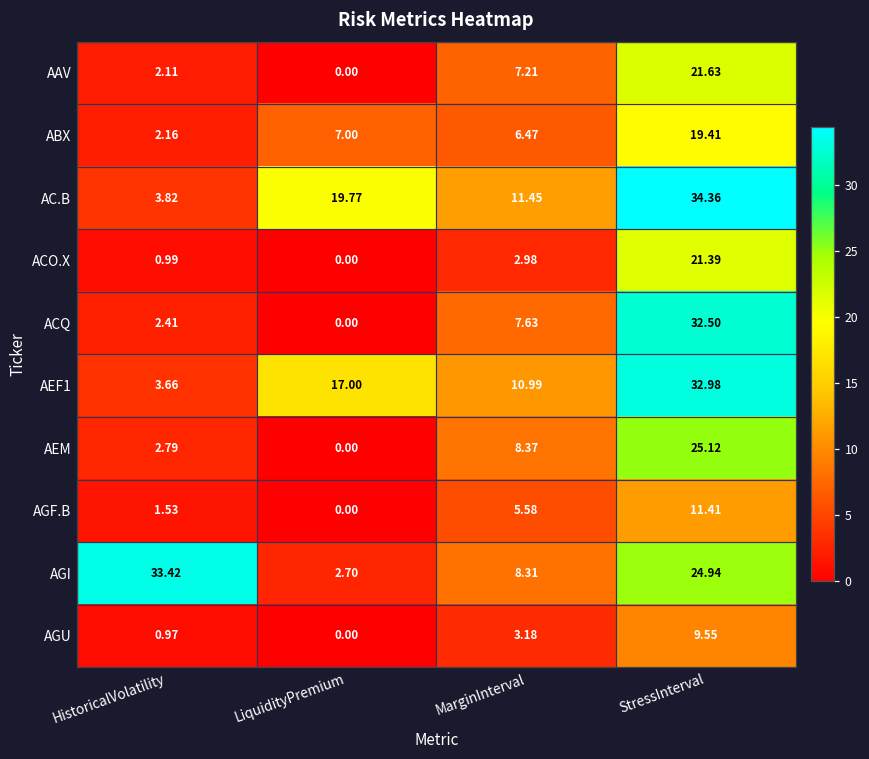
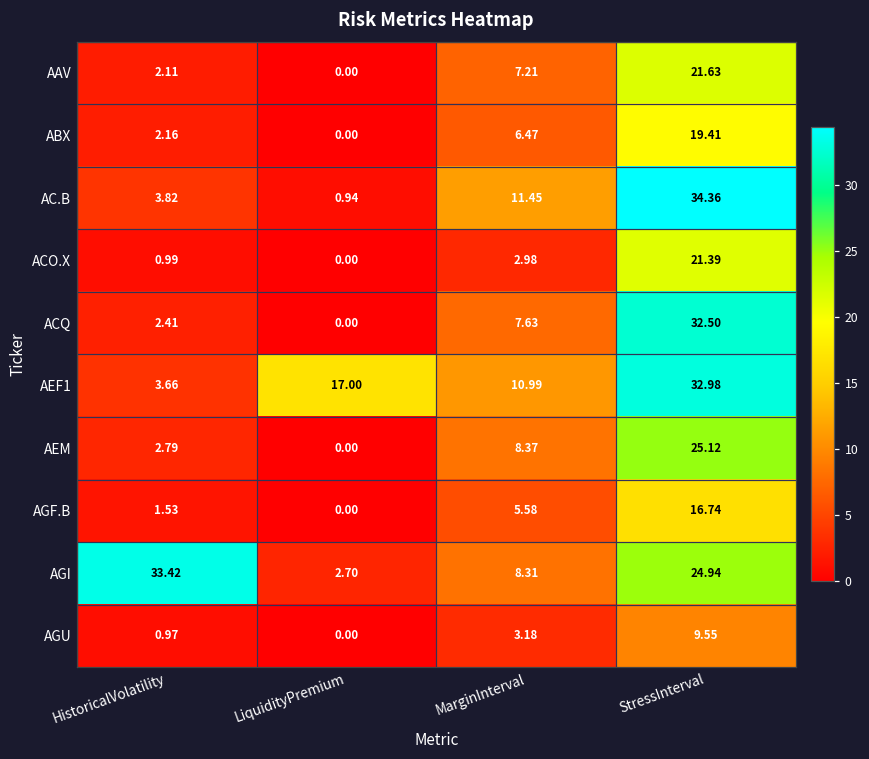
  {
    "AAV": {
      "HistoricalVolatility": 2.11,
      "LiquidityPremium": 0.00,
      "MarginInterval": 7.21,
      "StressInterval": 21.63
    },
    "ABX": {
      "HistoricalVolatility": 2.16,
-     "LiquidityPremium": 7.00,
+     "LiquidityPremium": 0.00,
      "MarginInterval": 6.47,
      "StressInterval": 19.41
    },
    "AC.B": {
      "HistoricalVolatility": 3.82,
-     "LiquidityPremium": 19.77,
+     "LiquidityPremium": 0.94,
      "MarginInterval": 11.45,
      "StressInterval": 34.36
    },
    "ACO.X": {
      "HistoricalVolatility": 0.99,
      "LiquidityPremium": 0.00,
      "MarginInterval": 2.98,
      "StressInterval": 21.39
    },
    "ACQ": {
      "HistoricalVolatility": 2.41,
      "LiquidityPremium": 0.00,
      "MarginInterval": 7.63,
      "StressInterval": 32.50
    },
    "AEF1": {
      "HistoricalVolatility": 3.66,
      "LiquidityPremium": 17.00,
      "MarginInterval": 10.99,
      "StressInterval": 32.98
    },
    "AEM": {
      "HistoricalVolatility": 2.79,
      "LiquidityPremium": 0.00,
      "MarginInterval": 8.37,
      "StressInterval": 25.12
    },
    "AGF.B": {
      "HistoricalVolatility": 1.53,
      "LiquidityPremium": 0.00,
      "MarginInterval": 5.58,
-     "StressInterval": 11.41
+     "StressInterval": 16.74
    },
    "AGI": {
      "HistoricalVolatility": 33.42,
      "LiquidityPremium": 2.70,
      "MarginInterval": 8.31,
      "StressInterval": 24.94
    },
    "AGU": {
      "HistoricalVolatility": 0.97,
      "LiquidityPremium": 0.00,
      "MarginInterval": 3.18,
      "StressInterval": 9.55
    }
  }
